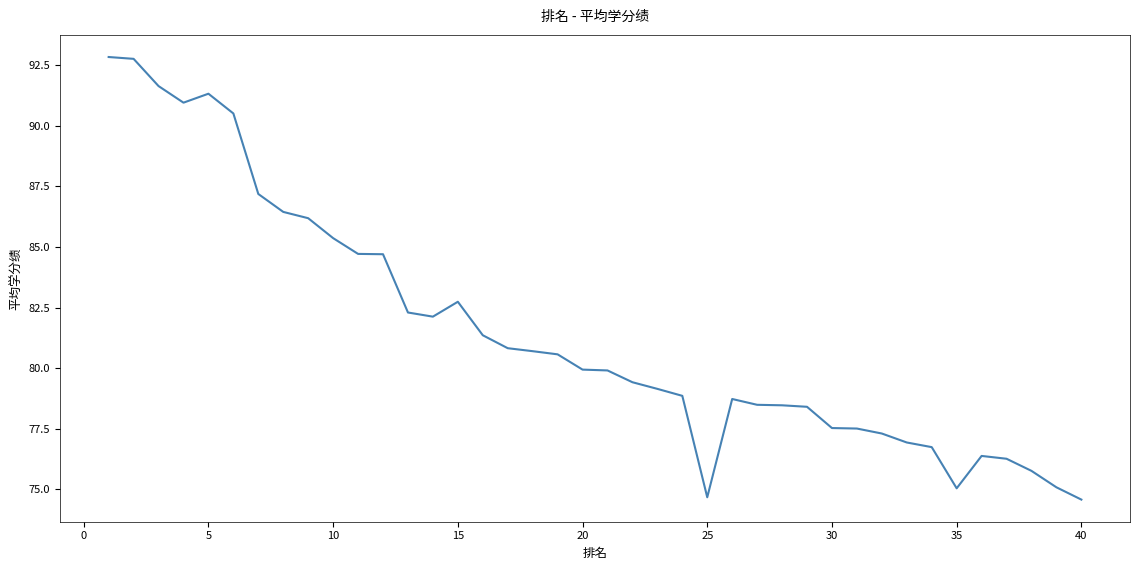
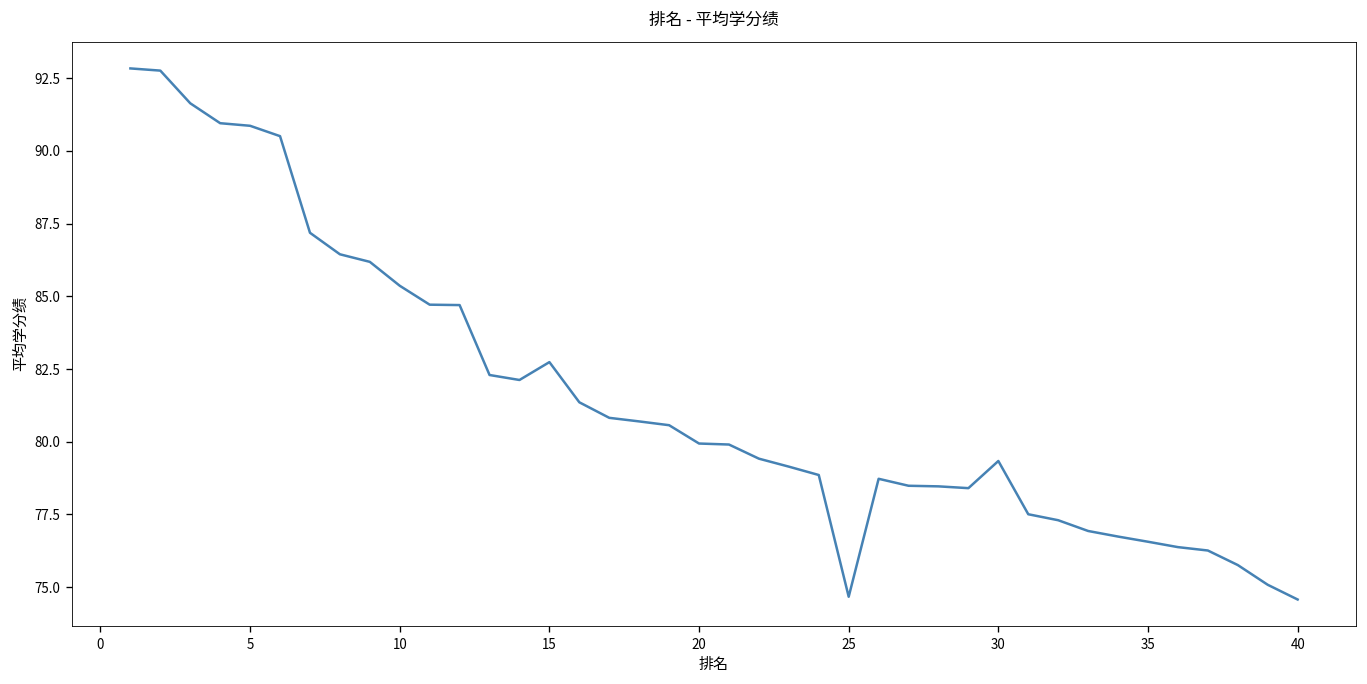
  {
-   "5": 91.3,
+   "5": 90.9,
    "10": 85.4,
    "15": 82.7,
    "20": 79.9,
    "25": 74.7,
-   "30": 77.5,
-   "35": 75.0,
+   "30": 79.3,
+   "35": 76.6,
    "40": 74.6
  }
